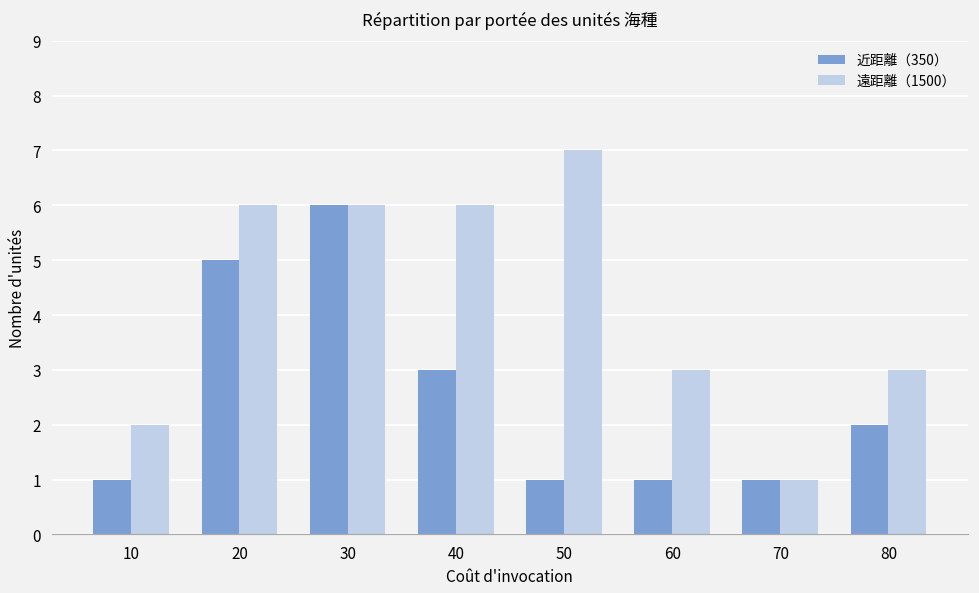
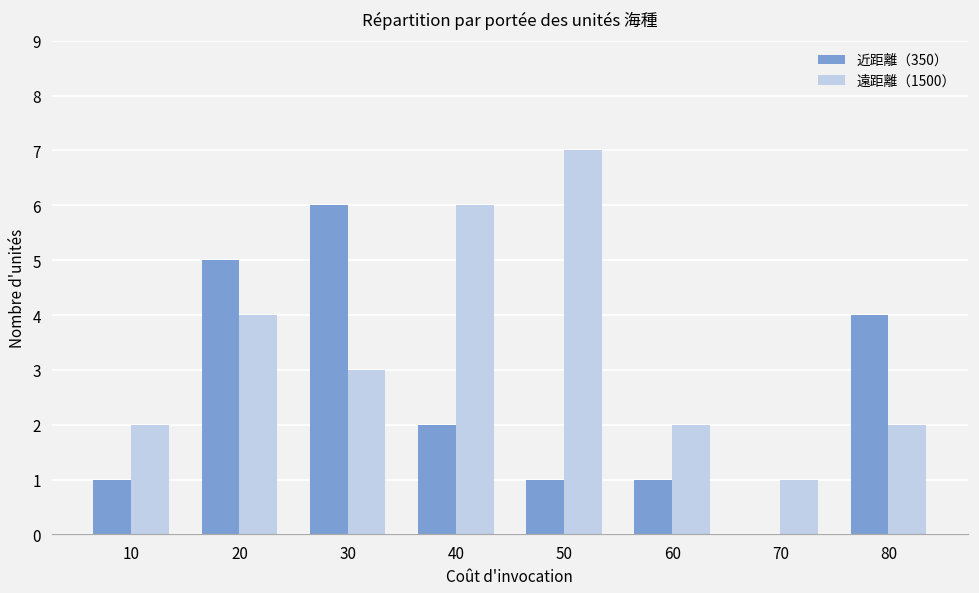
  {
    "近距離（350）": {
      "10": 1,
      "20": 5,
      "30": 6,
-     "40": 3,
+     "40": 2,
      "50": 1,
      "60": 1,
-     "70": 1,
-     "80": 2
+     "70": 0,
+     "80": 4
    },
    "遠距離（1500）": {
      "10": 2,
-     "20": 6,
-     "30": 6,
+     "20": 4,
+     "30": 3,
      "40": 6,
      "50": 7,
-     "60": 3,
+     "60": 2,
      "70": 1,
-     "80": 3
+     "80": 2
    }
  }
